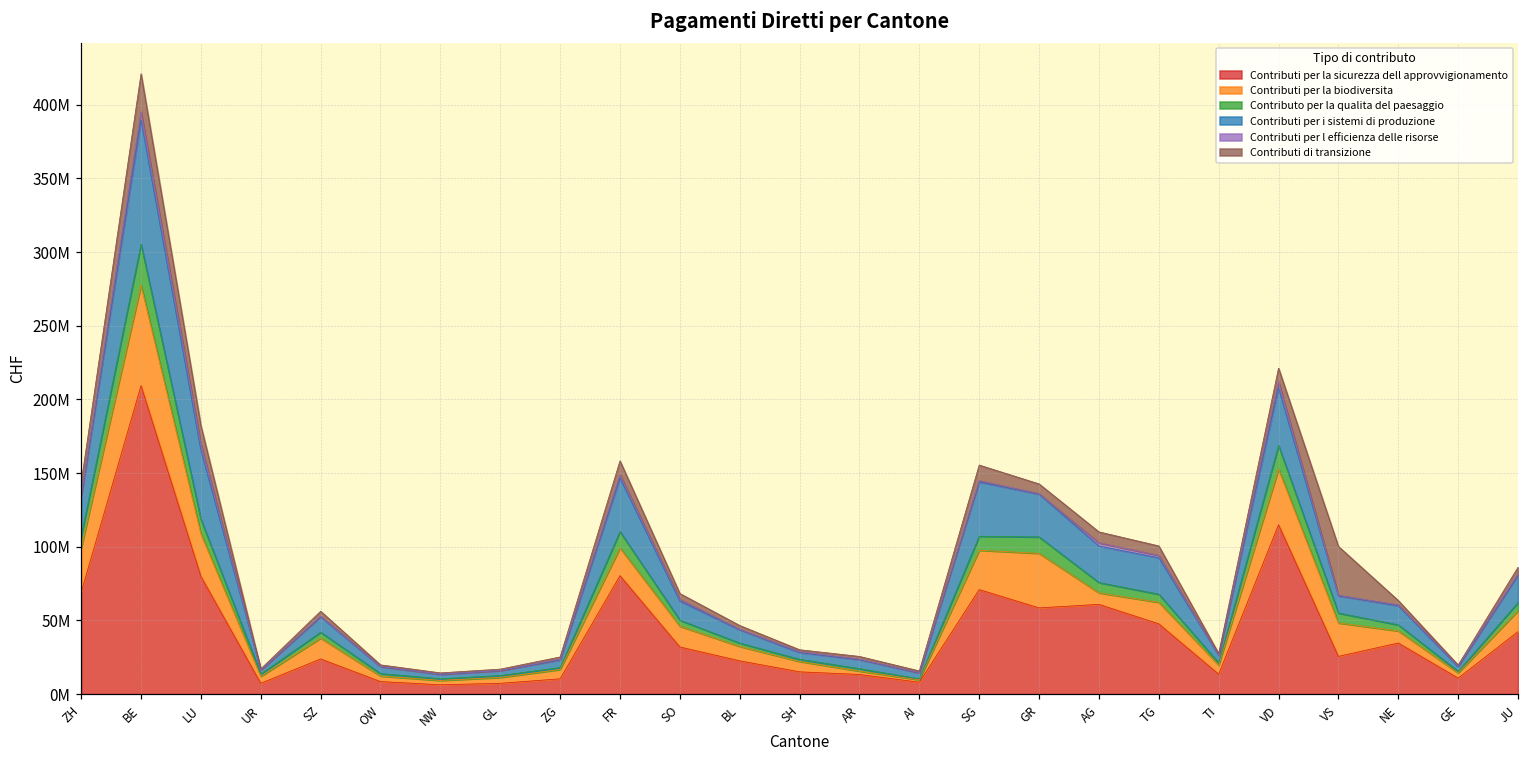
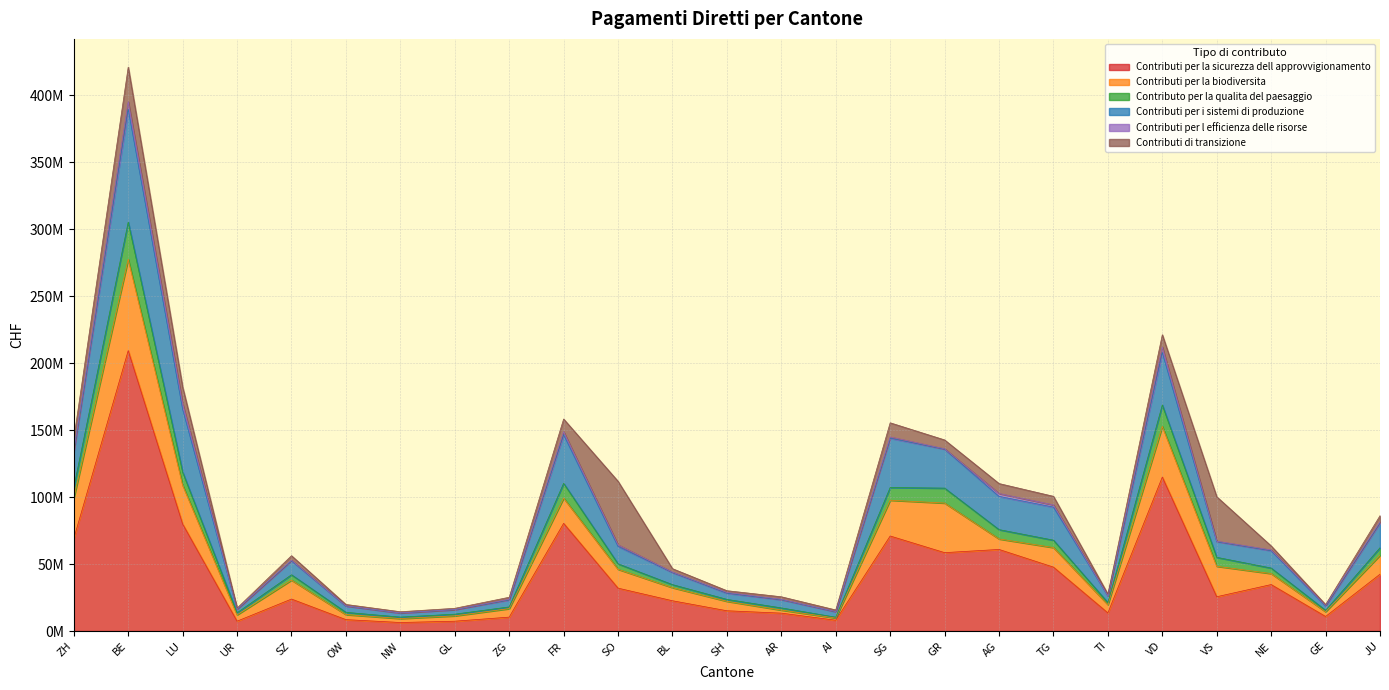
  {
    "Contributi per la sicurezza dell approvvigionamento": {
      "ZH": 69000000,
      "BE": 209000000,
      "LU": 80000000,
      "UR": 7000000,
      "SZ": 24000000,
      "OW": 8000000,
      "NW": 6000000,
      "GL": 7000000,
      "ZG": 10000000,
      "FR": 80000000,
      "SO": 32000000,
      "BL": 23000000,
      "SH": 15000000,
      "AR": 13000000,
      "SG": 71000000,
      "GR": 58000000,
      "AG": 61000000,
      "TG": 48000000,
      "TI": 14000000,
      "VD": 115000000,
      "VS": 26000000,
      "NE": 35000000,
      "GE": 11000000,
      "JU": 42000000
    },
    "Contributi per la biodiversita": {
      "ZH": 30000000,
      "BE": 68000000,
      "LU": 29000000,
      "SZ": 14000000,
      "FR": 19000000,
      "SO": 14000000,
      "BL": 10000000,
      "SG": 27000000,
      "GR": 37000000,
      "AG": 8000000,
      "TG": 15000000,
      "VD": 38000000,
      "VS": 23000000,
      "NE": 8000000,
      "JU": 14000000
    },
    "Contributo per la qualita del paesaggio": {
      "ZH": 8000000,
      "BE": 28000000,
      "LU": 10000000,
      "SZ": 4000000,
      "FR": 11000000,
      "SO": 4000000,
      "BL": 2000000,
      "SG": 9000000,
      "GR": 11000000,
      "AG": 7000000,
      "TG": 6000000,
      "VD": 16000000,
      "VS": 7000000,
      "NE": 4000000,
      "JU": 6000000
    },
    "Contributi per i sistemi di produzione": {
      "BE": 84000000,
      "LU": 47000000,
      "FR": 36000000,
      "AG": 25000000,
      "VD": 39000000
    },
    "Contributi per l efficienza delle risorse": {
      "BE": 6000000,
      "LU": 4000000,
      "FR": 2000000,
      "AG": 2000000,
      "VD": 4000000
    },
    "Contributi di transizione": {
      "ZH": 9000000,
      "BE": 26000000,
      "LU": 13000000,
      "SZ": 3000000,
      "FR": 9000000,
-     "SO": 4000000,
+     "SO": 47000000,
      "BL": 3000000,
      "SG": 11000000,
      "GR": 7000000,
      "AG": 7000000,
      "TG": 6000000,
      "VD": 9000000,
      "VS": 33000000,
      "NE": 3000000,
      "JU": 5000000
    }
  }
